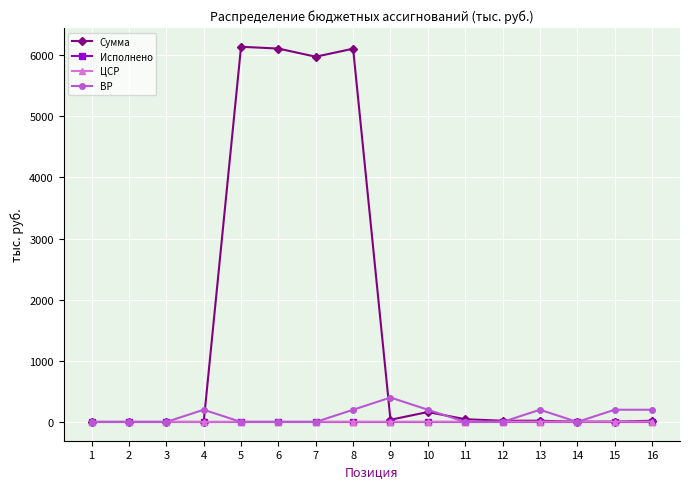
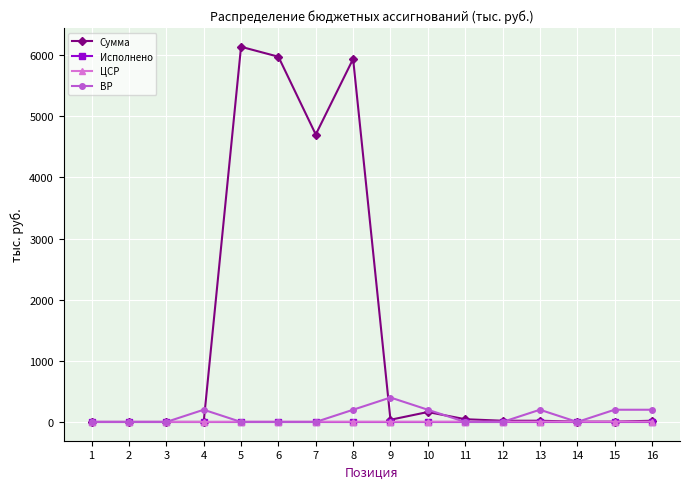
  {
    "Сумма": {
      "5": 6100,
-     "6": 6100,
-     "7": 6000,
-     "8": 6100
+     "6": 6000,
+     "7": 4700,
+     "8": 5900
    }
  }
